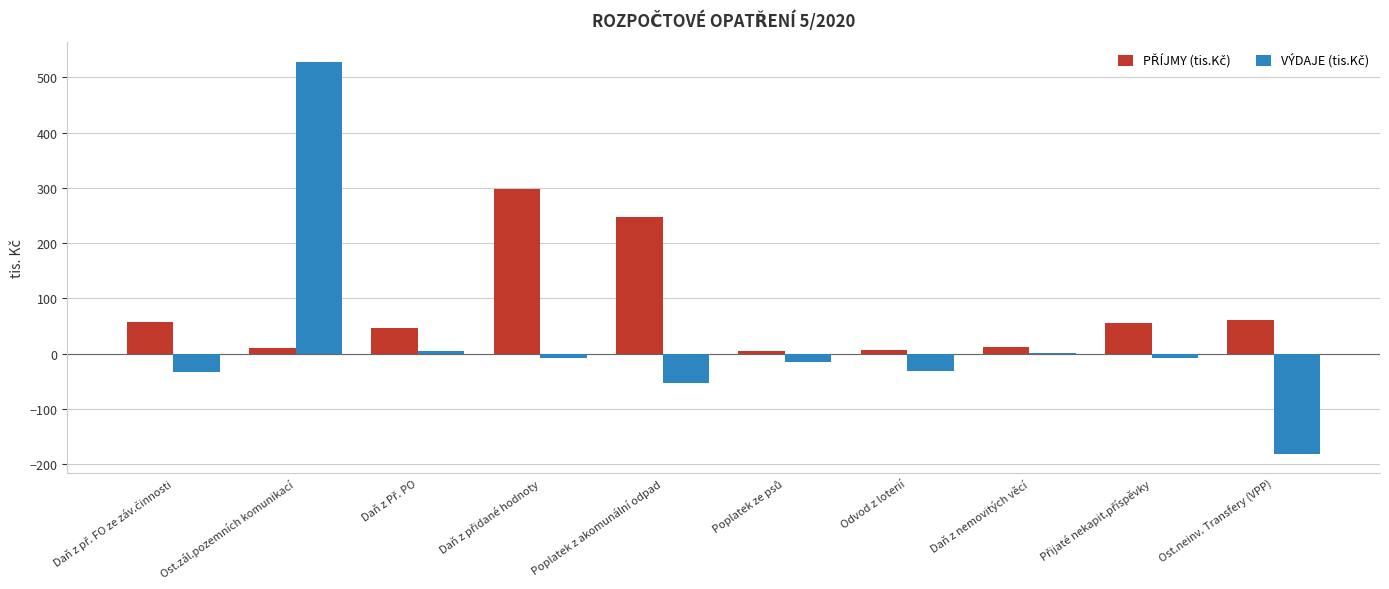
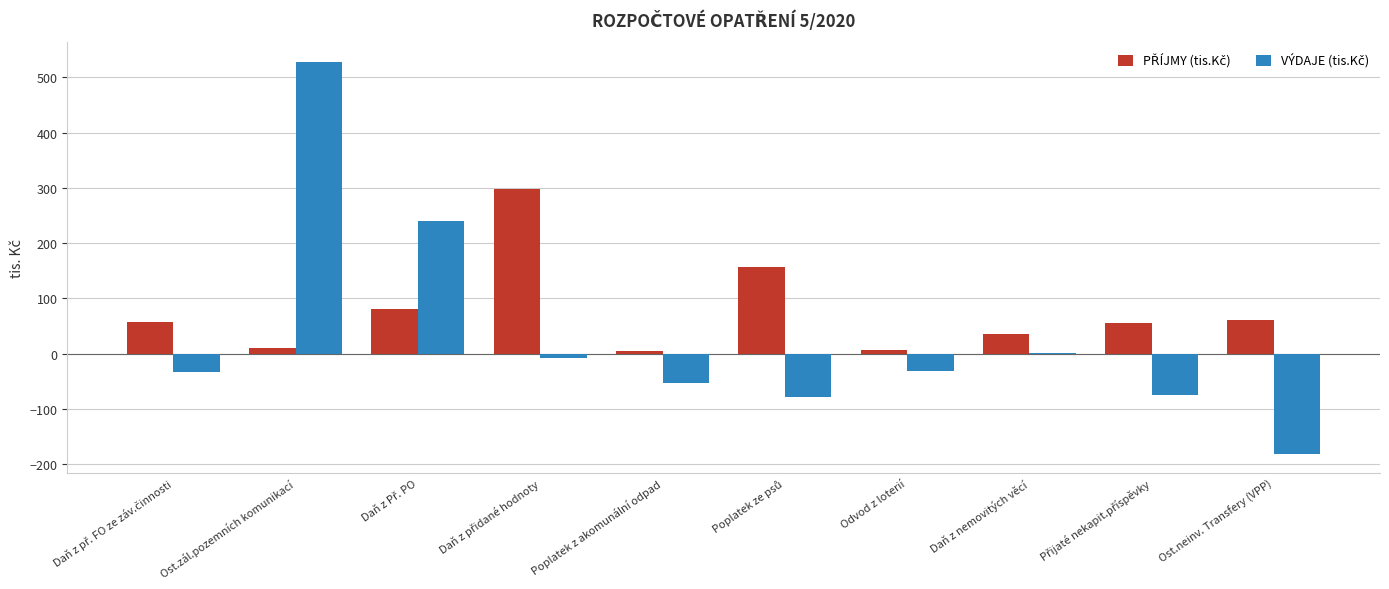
  {
    "PŘÍJMY (tis.Kč)": {
      "Daň z př. FO ze záv.činnosti": 60,
      "Ost.zál.pozemních komunikací": 10,
-     "Daň z Př. PO": 50,
+     "Daň z Př. PO": 80,
      "Daň z přidané hodnoty": 300,
-     "Poplatek z akomunální odpad": 250,
-     "Poplatek ze psů": 10,
+     "Poplatek z akomunální odpad": 10,
+     "Poplatek ze psů": 160,
      "Odvod z loterií": 10,
-     "Daň z nemovitých věcí": 10,
+     "Daň z nemovitých věcí": 40,
      "Přijaté nekapit.příspěvky": 60,
      "Ost.neinv. Transfery (VPP)": 60
    },
    "VÝDAJE (tis.Kč)": {
      "Daň z př. FO ze záv.činnosti": -30,
      "Ost.zál.pozemních komunikací": 530,
-     "Daň z Př. PO": 10,
+     "Daň z Př. PO": 240,
      "Daň z přidané hodnoty": -10,
      "Poplatek z akomunální odpad": -50,
-     "Poplatek ze psů": -20,
+     "Poplatek ze psů": -80,
      "Odvod z loterií": -30,
-     "Přijaté nekapit.příspěvky": -10,
+     "Přijaté nekapit.příspěvky": -80,
      "Ost.neinv. Transfery (VPP)": -180
    }
  }
